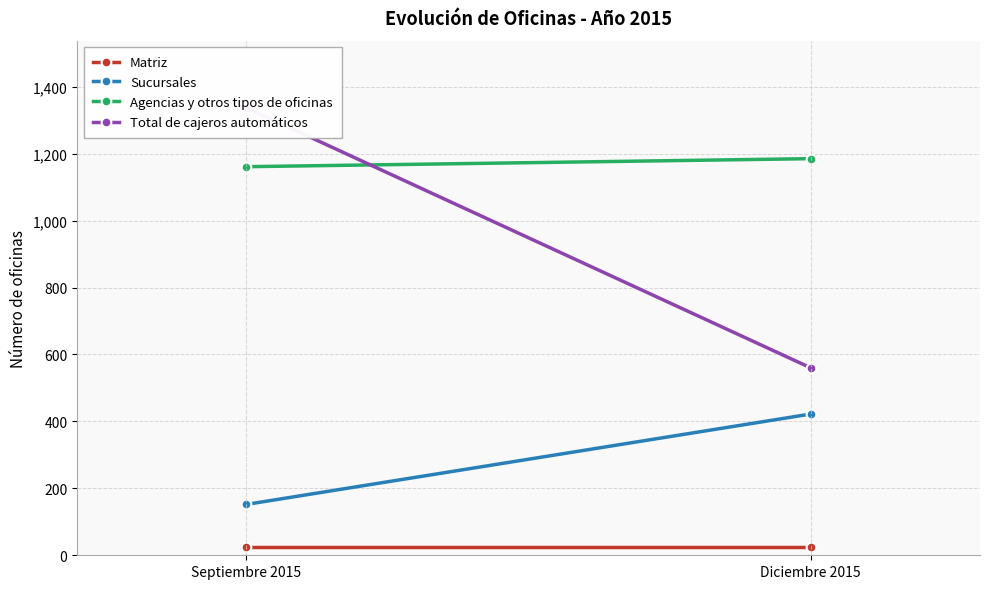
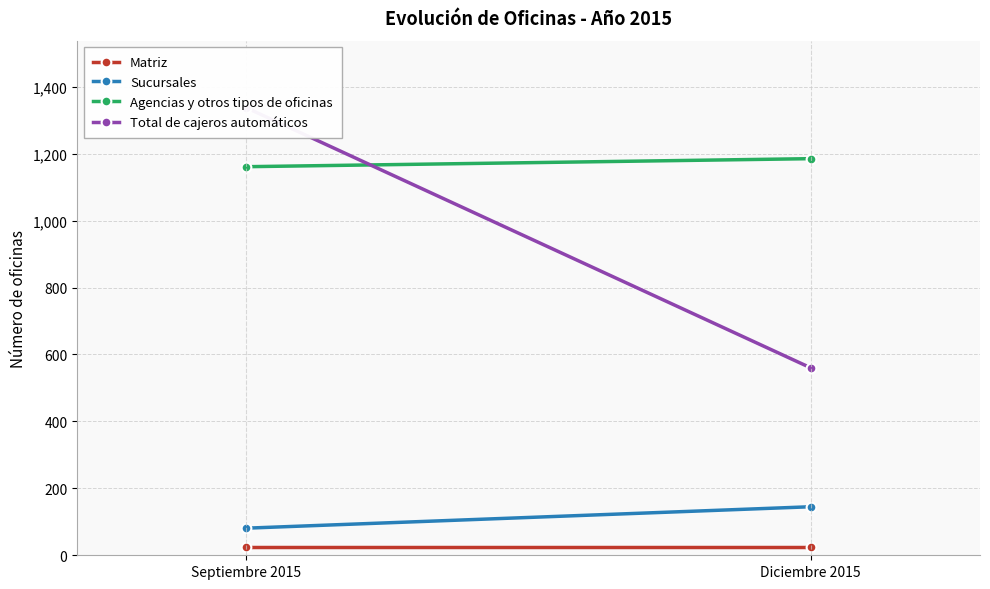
  {
    "Matriz": {
      "Septiembre 2015": "20",
      "Diciembre 2015": "20"
    },
    "Sucursales": {
-     "Septiembre 2015": "150",
-     "Diciembre 2015": "420"
+     "Septiembre 2015": "80",
+     "Diciembre 2015": "150"
    },
    "Agencias y otros tipos de oficinas": {
      "Septiembre 2015": "1,160",
      "Diciembre 2015": "1,190"
    },
    "Total de cajeros automáticos": {
      "Diciembre 2015": "560"
    }
  }
